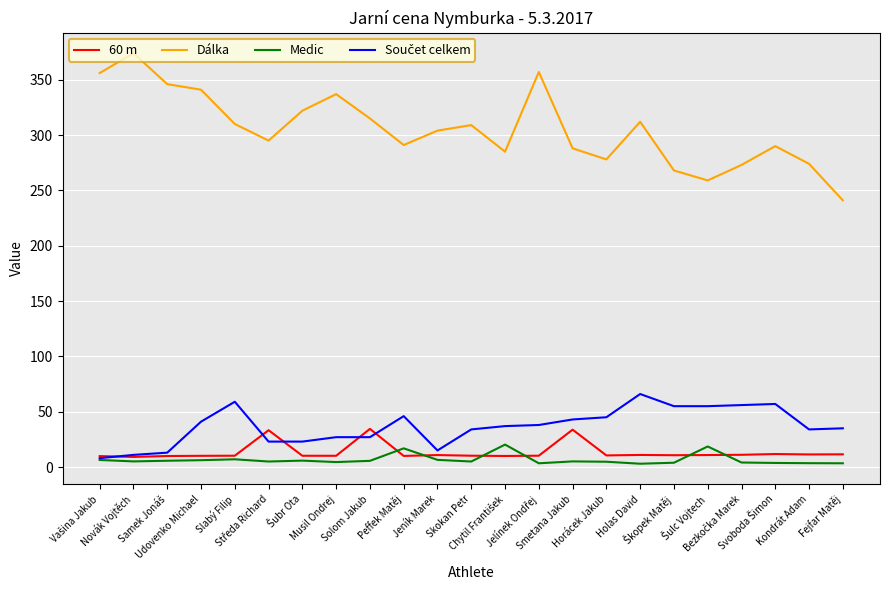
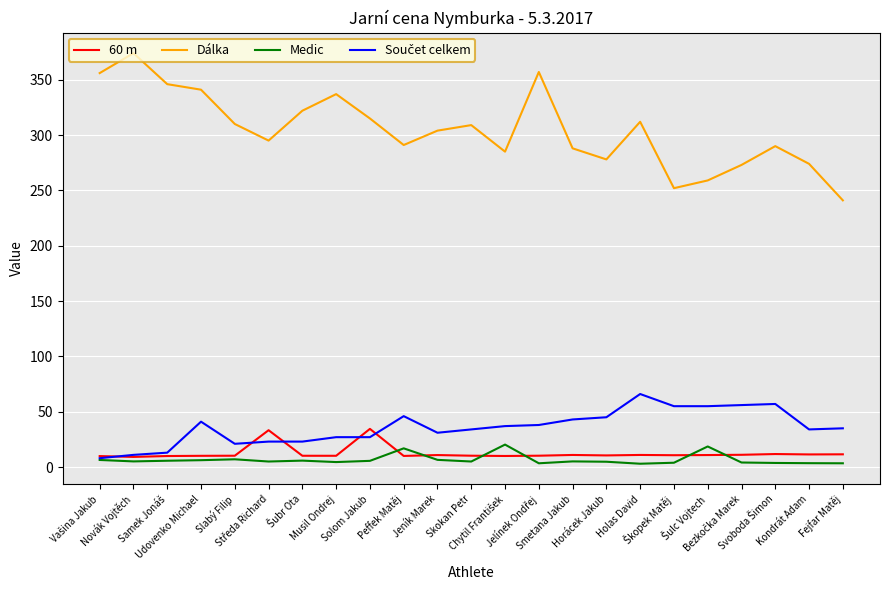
  {
    "60 m": {
      "Samek Jonáš": 10,
      "Udovenko Michael": 10,
      "Slabý Filip": 10,
      "Středa Richard": 33,
      "Šubr Ota": 10,
      "Musil Ondrej": 10,
      "Solom Jakub": 34,
      "Peffek Matěj": 10,
      "Jeník Marek": 11,
      "Skokan Petr": 10,
      "Chytil František": 10,
      "Jelínek Ondřej": 10,
-     "Smetana Jakub": 34,
+     "Smetana Jakub": 11,
      "Horácek Jakub": 11,
      "Holas David": 11,
      "Škopek Matěj": 11,
      "Šulc Vojtech": 11,
      "Bezkočka Marek": 11,
      "Svoboda Šimon": 12,
      "Kondrát Adam": 11,
      "Fejfar Matěj": 12
    },
    "Dálka": {
      "Vašina Jakub": 356,
      "Samek Jonáš": 346,
      "Udovenko Michael": 341,
      "Slabý Filip": 310,
      "Středa Richard": 295,
      "Šubr Ota": 322,
      "Musil Ondrej": 337,
      "Solom Jakub": 315,
      "Peffek Matěj": 291,
      "Jeník Marek": 304,
      "Skokan Petr": 309,
      "Chytil František": 285,
      "Jelínek Ondřej": 357,
      "Smetana Jakub": 288,
      "Horácek Jakub": 278,
      "Holas David": 312,
-     "Škopek Matěj": 268,
+     "Škopek Matěj": 252,
      "Šulc Vojtech": 259,
      "Bezkočka Marek": 273,
      "Svoboda Šimon": 290,
      "Kondrát Adam": 274,
      "Fejfar Matěj": 241
    },
    "Medic": {
      "Novák Vojtěch": 5,
      "Samek Jonáš": 6,
      "Udovenko Michael": 6,
      "Slabý Filip": 7,
      "Středa Richard": 5,
      "Šubr Ota": 6,
      "Musil Ondrej": 5,
      "Solom Jakub": 6,
      "Peffek Matěj": 17,
      "Jeník Marek": 7,
      "Skokan Petr": 5,
      "Chytil František": 20,
      "Jelínek Ondřej": 3,
      "Smetana Jakub": 5,
      "Horácek Jakub": 5,
      "Holas David": 3,
      "Škopek Matěj": 4,
      "Šulc Vojtech": 19,
      "Bezkočka Marek": 4,
      "Svoboda Šimon": 4,
      "Kondrát Adam": 4,
      "Fejfar Matěj": 3
    },
    "Součet celkem": {
      "Samek Jonáš": 13,
      "Udovenko Michael": 41,
-     "Slabý Filip": 59,
+     "Slabý Filip": 21,
      "Středa Richard": 23,
      "Šubr Ota": 23,
      "Musil Ondrej": 27,
      "Solom Jakub": 27,
      "Peffek Matěj": 46,
-     "Jeník Marek": 15,
+     "Jeník Marek": 31,
      "Skokan Petr": 34,
      "Chytil František": 37,
      "Jelínek Ondřej": 38,
      "Smetana Jakub": 43,
      "Horácek Jakub": 45,
      "Holas David": 66,
      "Škopek Matěj": 55,
      "Šulc Vojtech": 55,
      "Bezkočka Marek": 56,
      "Svoboda Šimon": 57,
      "Kondrát Adam": 34,
      "Fejfar Matěj": 35
    }
  }
